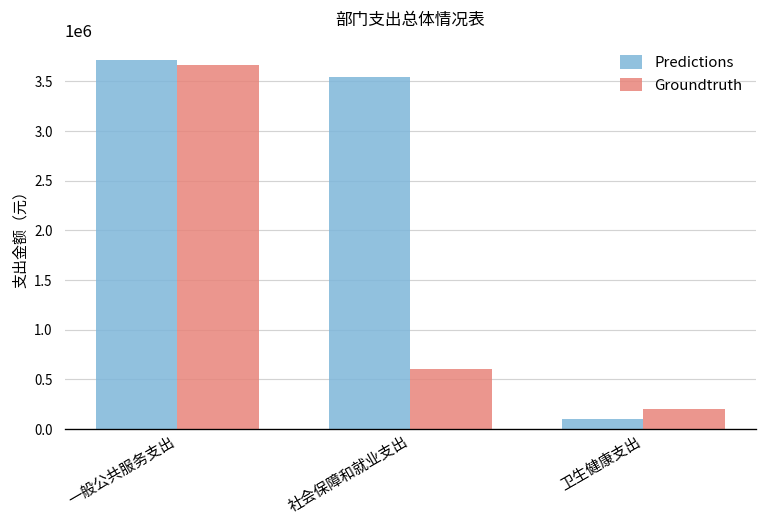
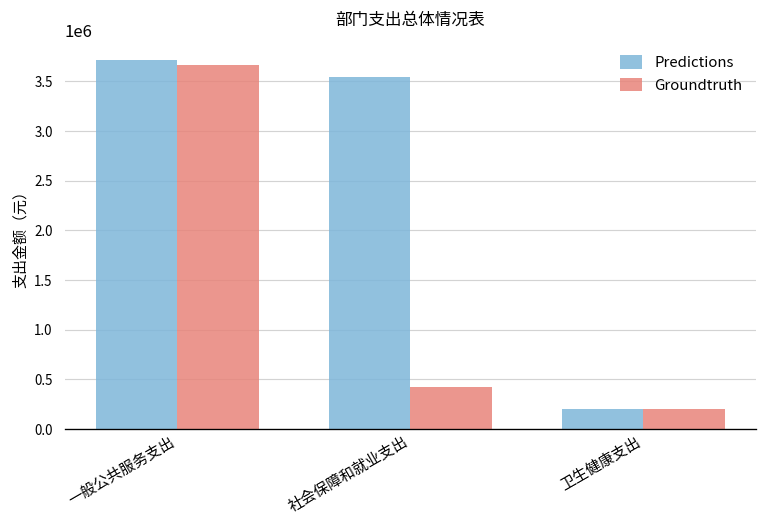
  {
    "Predictions": {
      "一般公共服务支出": 3700000,
      "社会保障和就业支出": 3500000,
-     "卫生健康支出": 100000
+     "卫生健康支出": 200000
    },
    "Groundtruth": {
      "一般公共服务支出": 3700000,
-     "社会保障和就业支出": 600000,
+     "社会保障和就业支出": 400000,
      "卫生健康支出": 200000
    }
  }
